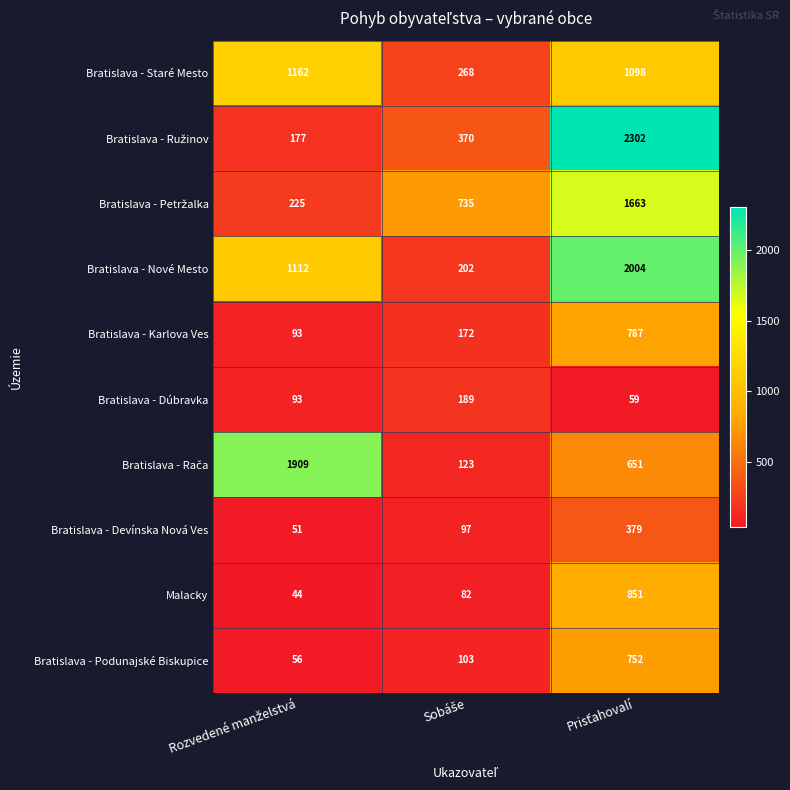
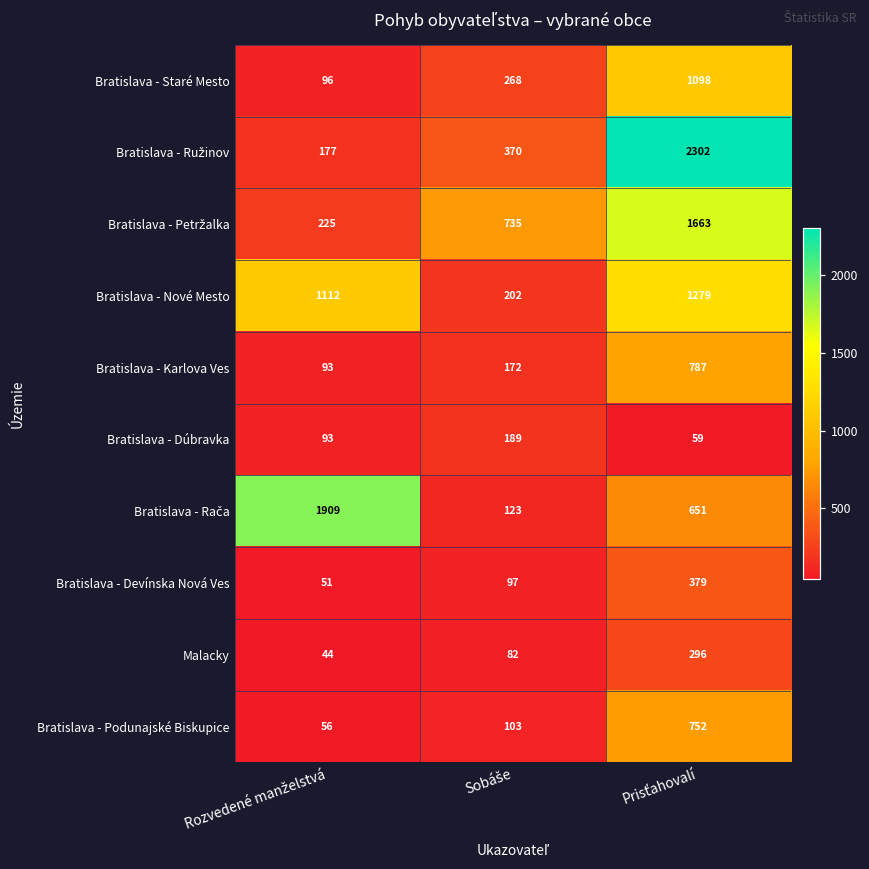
  {
    "Bratislava - Staré Mesto": {
-     "Rozvedené manželstvá": 1162,
+     "Rozvedené manželstvá": 96,
      "Sobáše": 268,
      "Prisťahovalí": 1098
    },
    "Bratislava - Ružinov": {
      "Rozvedené manželstvá": 177,
      "Sobáše": 370,
      "Prisťahovalí": 2302
    },
    "Bratislava - Petržalka": {
      "Rozvedené manželstvá": 225,
      "Sobáše": 735,
      "Prisťahovalí": 1663
    },
    "Bratislava - Nové Mesto": {
      "Rozvedené manželstvá": 1112,
      "Sobáše": 202,
-     "Prisťahovalí": 2004
+     "Prisťahovalí": 1279
    },
    "Bratislava - Karlova Ves": {
      "Rozvedené manželstvá": 93,
      "Sobáše": 172,
      "Prisťahovalí": 787
    },
    "Bratislava - Dúbravka": {
      "Rozvedené manželstvá": 93,
      "Sobáše": 189,
      "Prisťahovalí": 59
    },
    "Bratislava - Rača": {
      "Rozvedené manželstvá": 1909,
      "Sobáše": 123,
      "Prisťahovalí": 651
    },
    "Bratislava - Devínska Nová Ves": {
      "Rozvedené manželstvá": 51,
      "Sobáše": 97,
      "Prisťahovalí": 379
    },
    "Malacky": {
      "Rozvedené manželstvá": 44,
      "Sobáše": 82,
-     "Prisťahovalí": 851
+     "Prisťahovalí": 296
    },
    "Bratislava - Podunajské Biskupice": {
      "Rozvedené manželstvá": 56,
      "Sobáše": 103,
      "Prisťahovalí": 752
    }
  }
